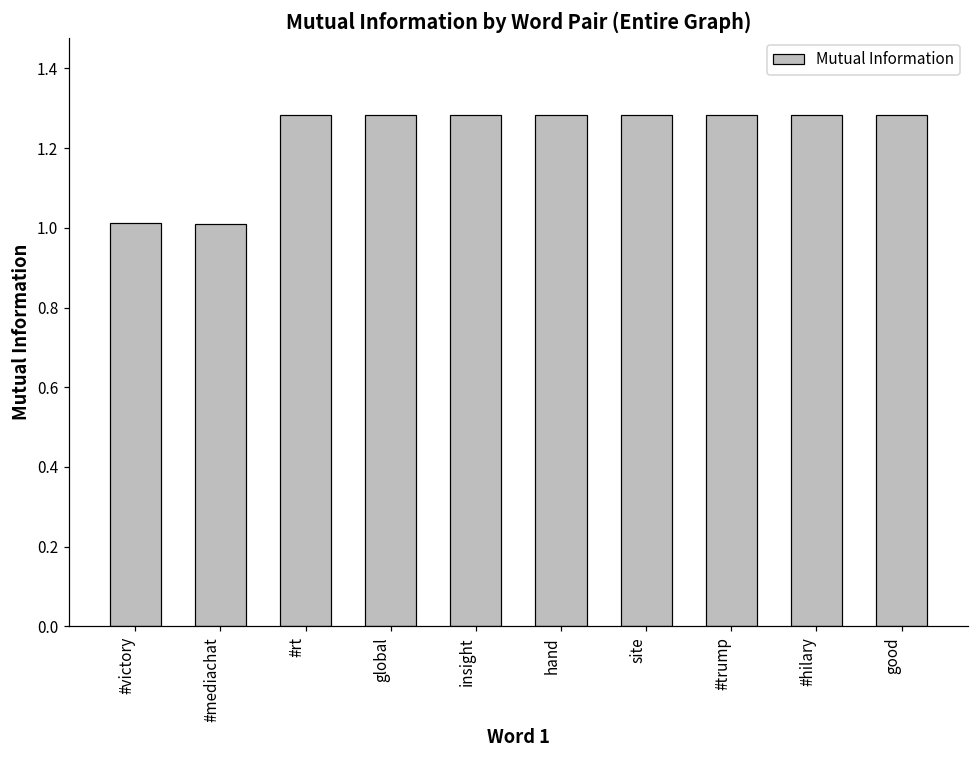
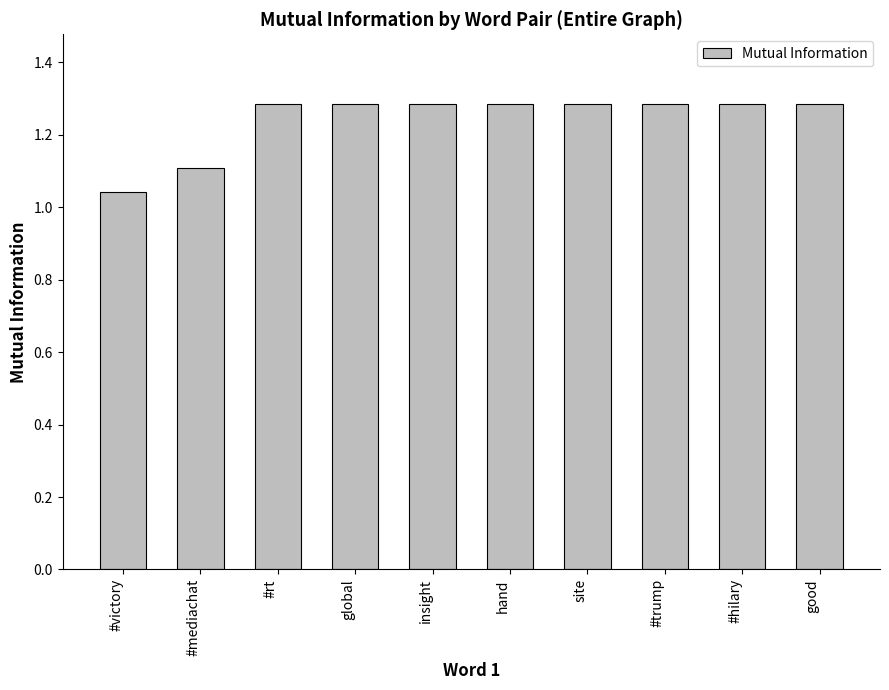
  {
-   "#victory": 1.01,
-   "#mediachat": 1.01,
+   "#victory": 1.04,
+   "#mediachat": 1.11,
    "#rt": 1.28,
    "global": 1.28,
    "insight": 1.28,
    "hand": 1.28,
    "site": 1.28,
    "#trump": 1.28,
    "#hilary": 1.28,
    "good": 1.28
  }
